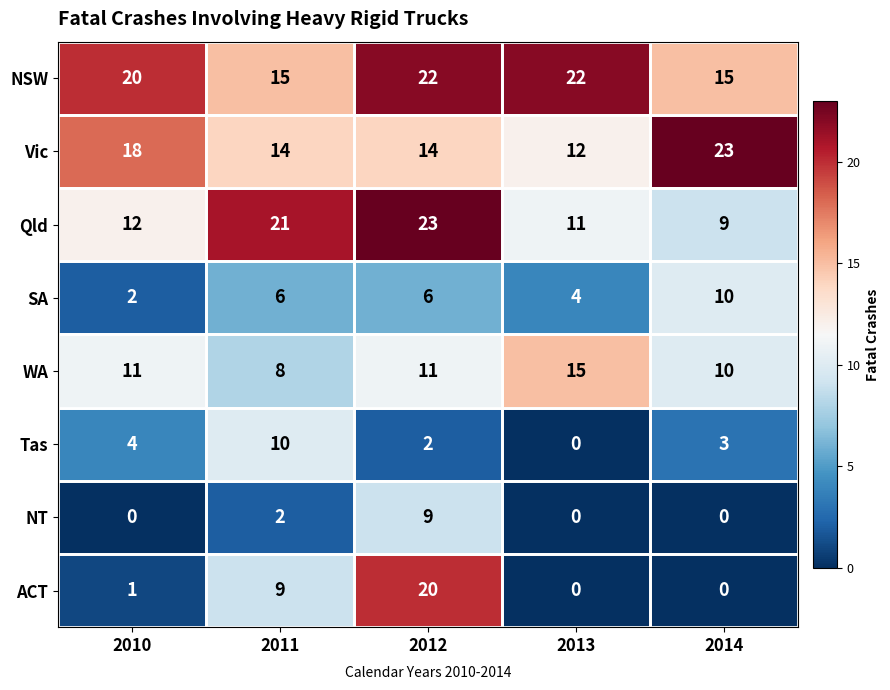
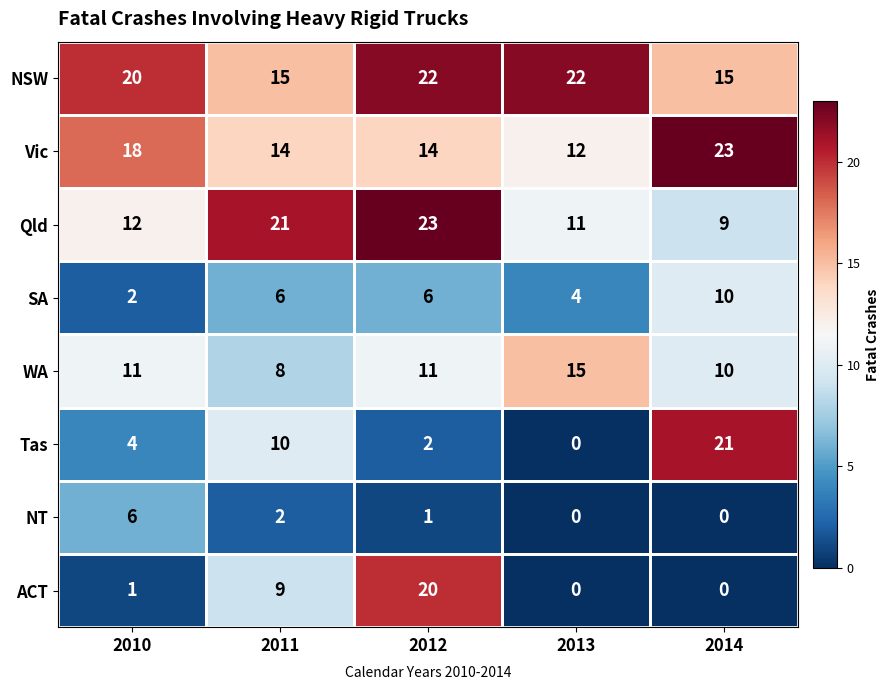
  {
    "NSW": {
      "2010": 20,
      "2011": 15,
      "2012": 22,
      "2013": 22,
      "2014": 15
    },
    "Vic": {
      "2010": 18,
      "2011": 14,
      "2012": 14,
      "2013": 12,
      "2014": 23
    },
    "Qld": {
      "2010": 12,
      "2011": 21,
      "2012": 23,
      "2013": 11,
      "2014": 9
    },
    "SA": {
      "2010": 2,
      "2011": 6,
      "2012": 6,
      "2013": 4,
      "2014": 10
    },
    "WA": {
      "2010": 11,
      "2011": 8,
      "2012": 11,
      "2013": 15,
      "2014": 10
    },
    "Tas": {
      "2010": 4,
      "2011": 10,
      "2012": 2,
      "2013": 0,
-     "2014": 3
+     "2014": 21
    },
    "NT": {
-     "2010": 0,
+     "2010": 6,
      "2011": 2,
-     "2012": 9,
+     "2012": 1,
      "2013": 0,
      "2014": 0
    },
    "ACT": {
      "2010": 1,
      "2011": 9,
      "2012": 20,
      "2013": 0,
      "2014": 0
    }
  }
